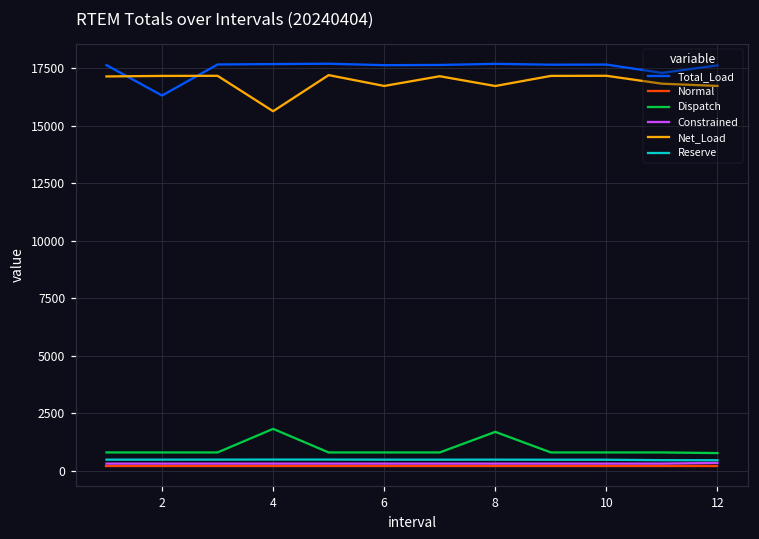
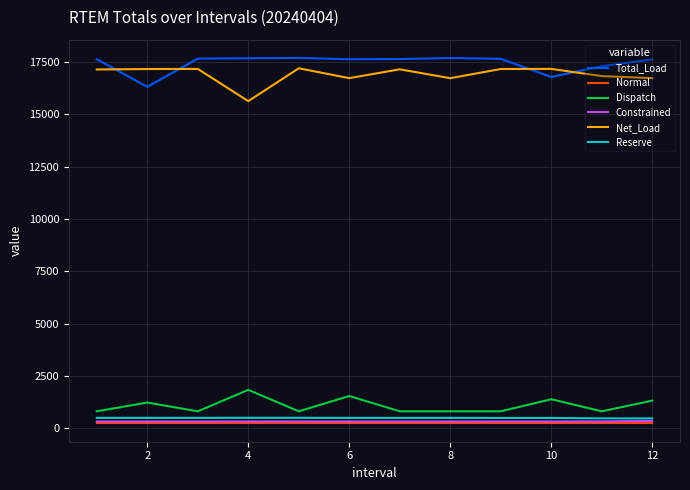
  {
    "Total_Load": {
      "2": 16300,
      "4": 17700,
      "6": 17600,
      "8": 17700,
-     "10": 17700
+     "10": 16800
    },
    "Dispatch": {
-     "2": 800,
+     "2": 1200,
      "4": 1800,
-     "6": 800,
-     "8": 1700,
-     "10": 800,
-     "12": 800
+     "6": 1500,
+     "8": 800,
+     "10": 1400,
+     "12": 1300
    },
    "Net_Load": {
      "2": 17200,
      "4": 15600,
      "6": 16700,
      "8": 16700,
      "10": 17200
    },
    "Reserve": {
      "2": 500,
      "4": 500,
      "6": 500,
      "8": 500,
      "10": 500
    }
  }
